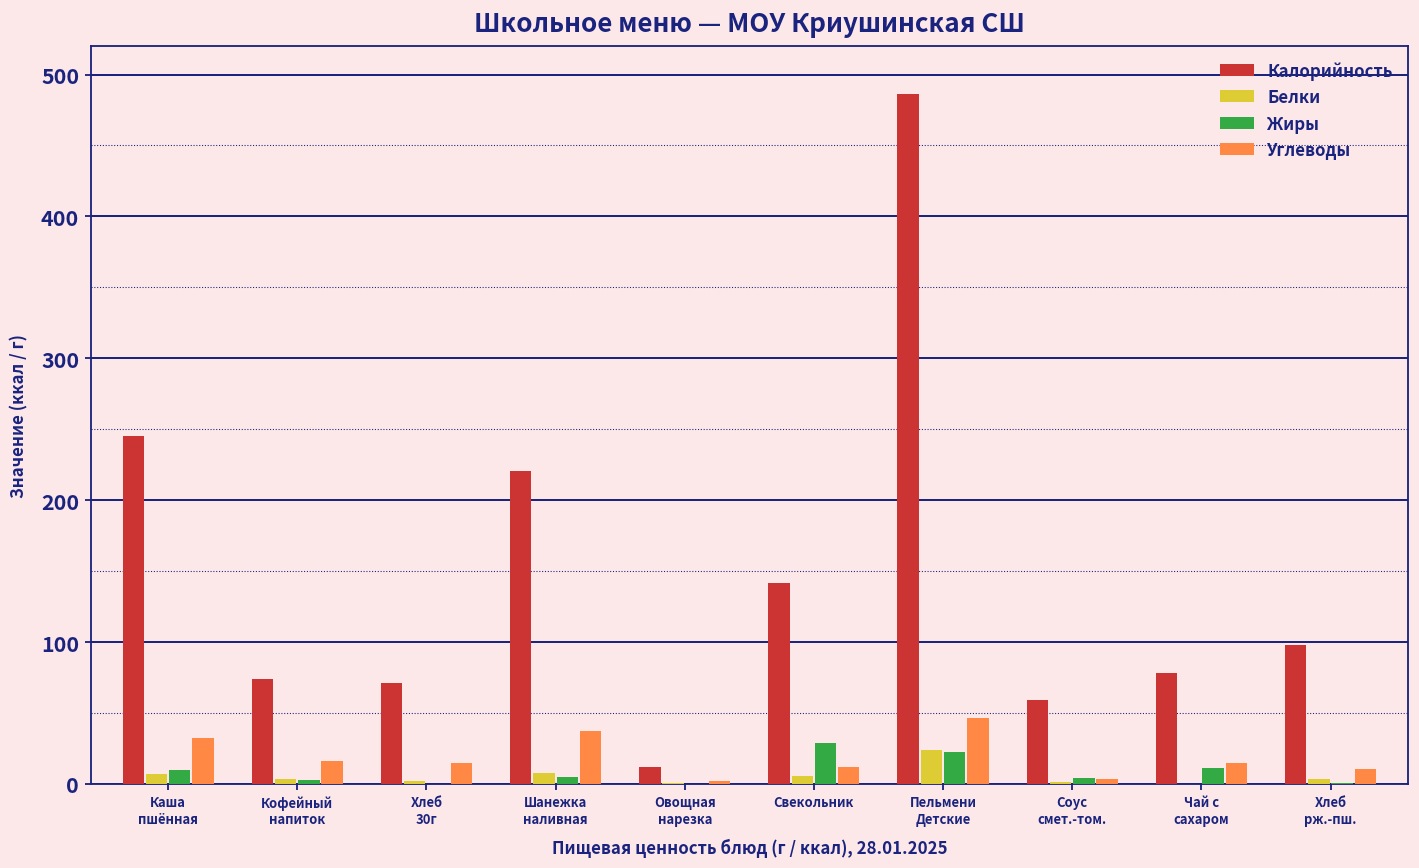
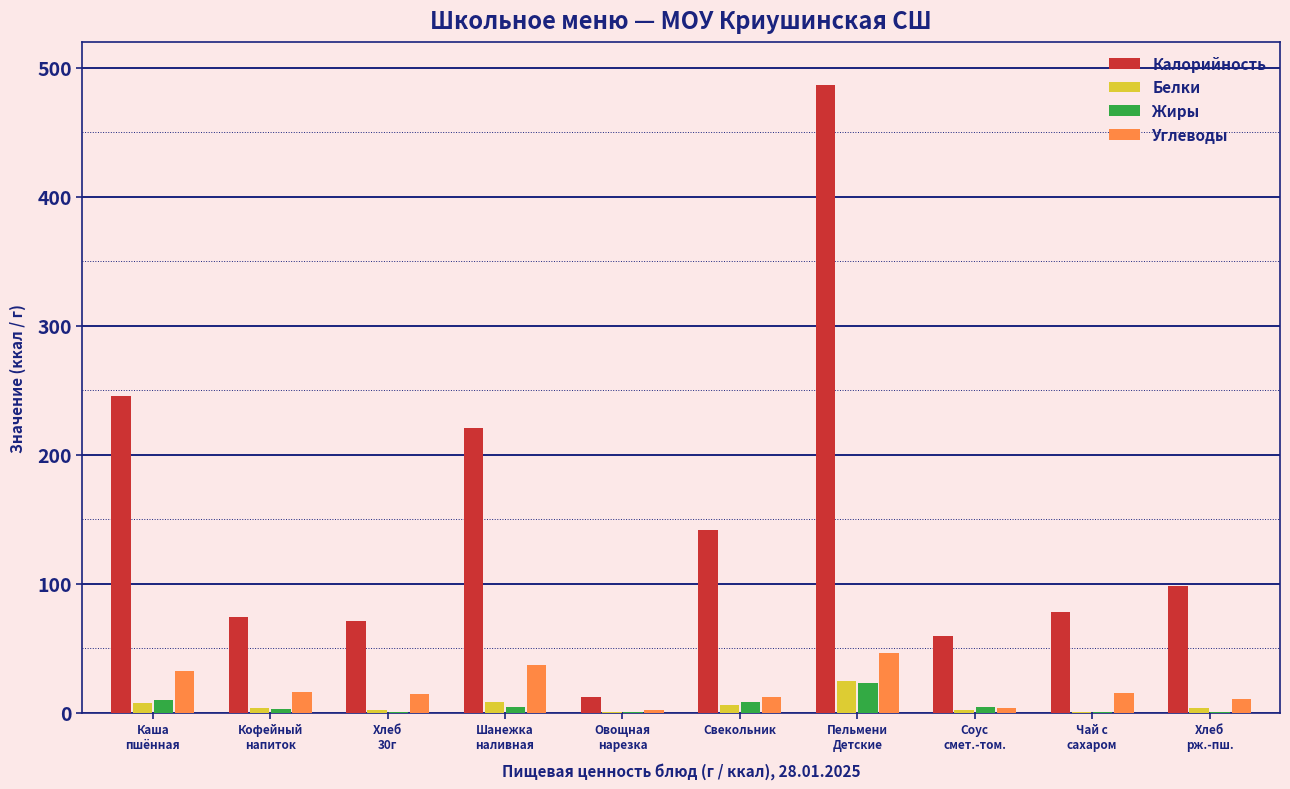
  {
    "Калорийность": {
      "Каша пшённая": 246,
      "Кофейный напиток": 74,
      "Хлеб 30г": 71,
      "Шанежка наливная": 221,
      "Овощная нарезка": 12,
      "Свекольник": 142,
      "Пельмени Детские": 487,
      "Соус смет.-том.": 59,
      "Чай с сахаром": 78,
      "Хлеб рж.-пш.": 98
    },
    "Белки": {
      "Каша пшённая": 7,
      "Кофейный напиток": 3,
      "Хлеб 30г": 2,
      "Шанежка наливная": 8,
      "Свекольник": 6,
      "Пельмени Детские": 24,
      "Хлеб рж.-пш.": 3
    },
    "Жиры": {
      "Каша пшённая": 10,
      "Кофейный напиток": 3,
      "Шанежка наливная": 5,
-     "Свекольник": 29,
+     "Свекольник": 8,
      "Пельмени Детские": 23,
      "Соус смет.-том.": 4,
-     "Чай с сахаром": 11
+     "Чай с сахаром": 0
    },
    "Углеводы": {
      "Каша пшённая": 32,
      "Кофейный напиток": 16,
      "Хлеб 30г": 15,
      "Шанежка наливная": 37,
      "Овощная нарезка": 2,
      "Свекольник": 12,
      "Пельмени Детские": 46,
      "Соус смет.-том.": 3,
      "Чай с сахаром": 15,
      "Хлеб рж.-пш.": 11
    }
  }
